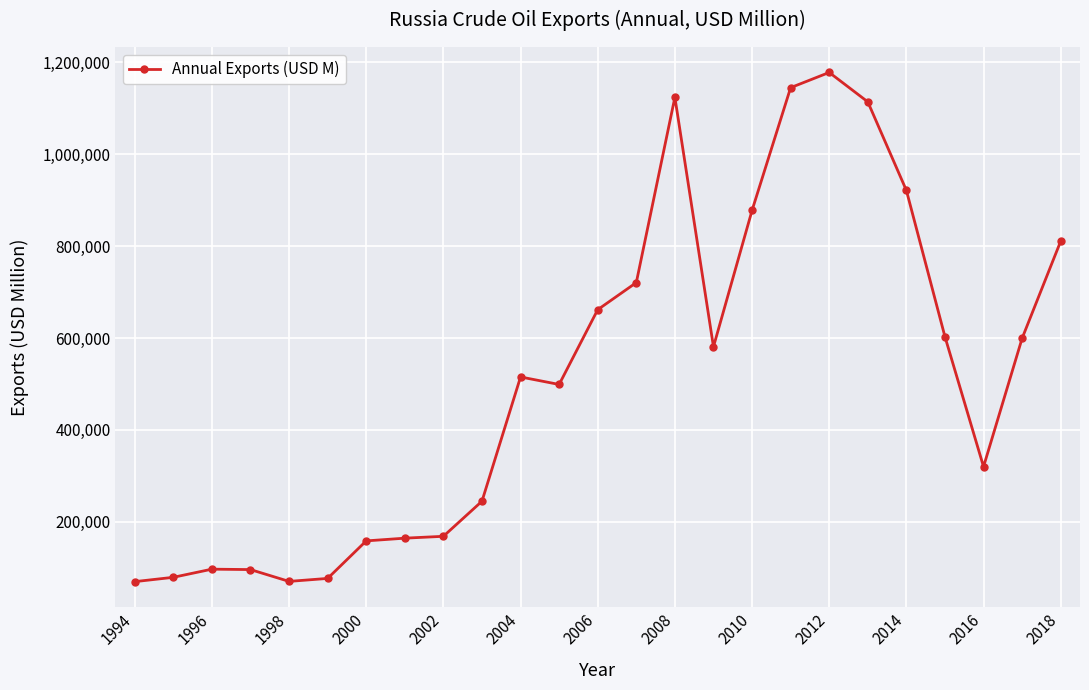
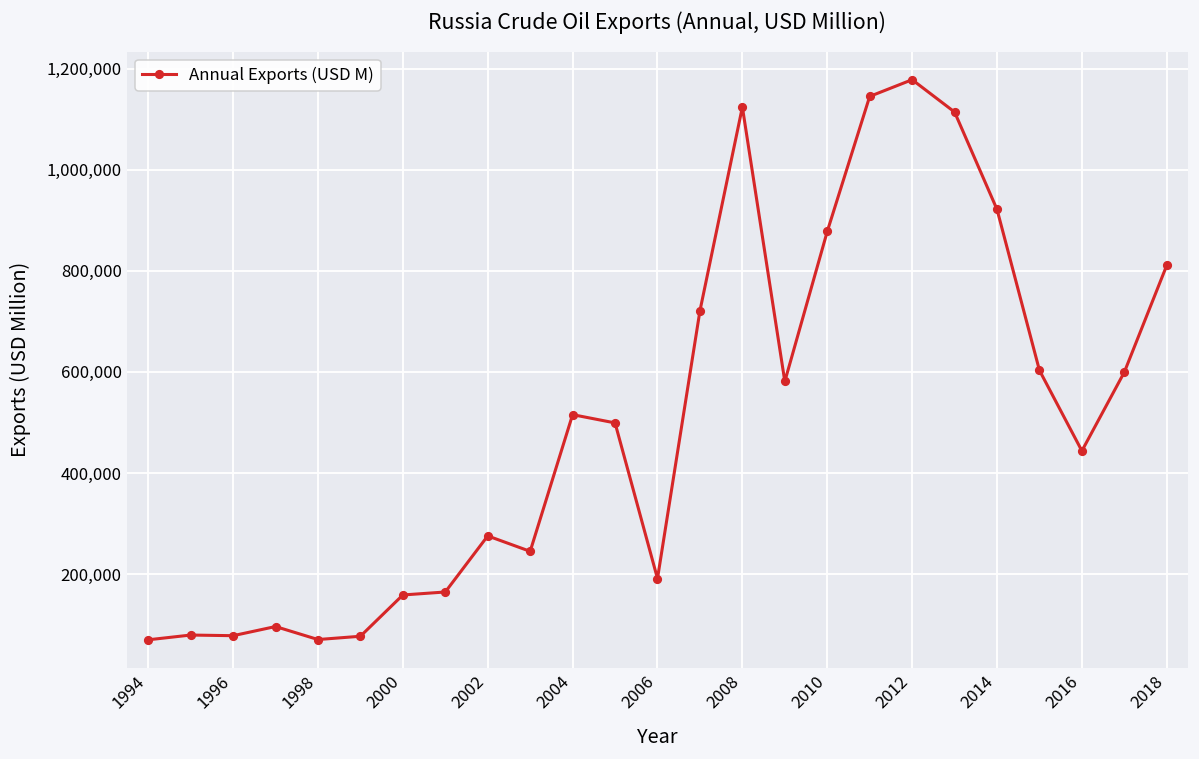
  {
    "1994": "70,000",
-   "1996": "100,000",
+   "1996": "80,000",
    "1998": "70,000",
    "2000": "160,000",
-   "2002": "170,000",
+   "2002": "280,000",
    "2004": "520,000",
-   "2006": "660,000",
+   "2006": "190,000",
    "2008": "1,120,000",
    "2010": "880,000",
    "2012": "1,180,000",
    "2014": "920,000",
-   "2016": "320,000",
+   "2016": "440,000",
    "2018": "810,000"
  }
